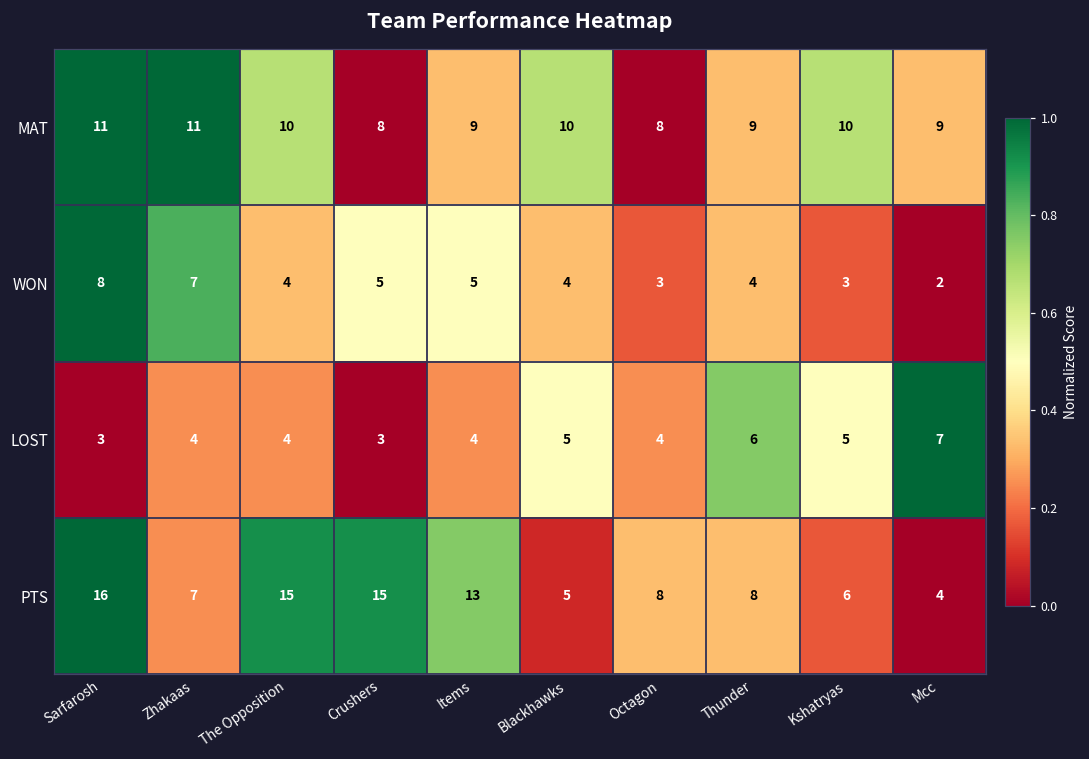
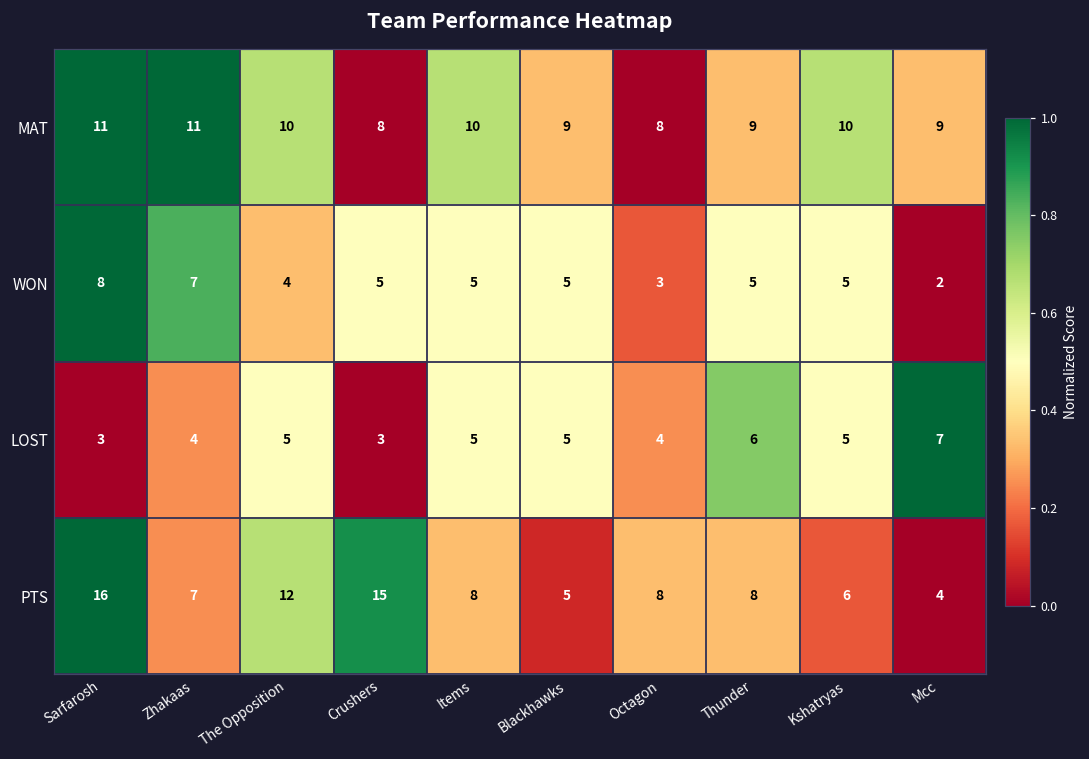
  {
    "MAT": {
      "Sarfarosh": 11,
      "Zhakaas": 11,
      "The Opposition": 10,
      "Crushers": 8,
-     "Items": 9,
-     "Blackhawks": 10,
+     "Items": 10,
+     "Blackhawks": 9,
      "Octagon": 8,
      "Thunder": 9,
      "Kshatryas": 10,
      "Mcc": 9
    },
    "WON": {
      "Sarfarosh": 8,
      "Zhakaas": 7,
      "The Opposition": 4,
      "Crushers": 5,
      "Items": 5,
-     "Blackhawks": 4,
+     "Blackhawks": 5,
      "Octagon": 3,
-     "Thunder": 4,
-     "Kshatryas": 3,
+     "Thunder": 5,
+     "Kshatryas": 5,
      "Mcc": 2
    },
    "LOST": {
      "Sarfarosh": 3,
      "Zhakaas": 4,
-     "The Opposition": 4,
+     "The Opposition": 5,
      "Crushers": 3,
-     "Items": 4,
+     "Items": 5,
      "Blackhawks": 5,
      "Octagon": 4,
      "Thunder": 6,
      "Kshatryas": 5,
      "Mcc": 7
    },
    "PTS": {
      "Sarfarosh": 16,
      "Zhakaas": 7,
-     "The Opposition": 15,
+     "The Opposition": 12,
      "Crushers": 15,
-     "Items": 13,
+     "Items": 8,
      "Blackhawks": 5,
      "Octagon": 8,
      "Thunder": 8,
      "Kshatryas": 6,
      "Mcc": 4
    }
  }
